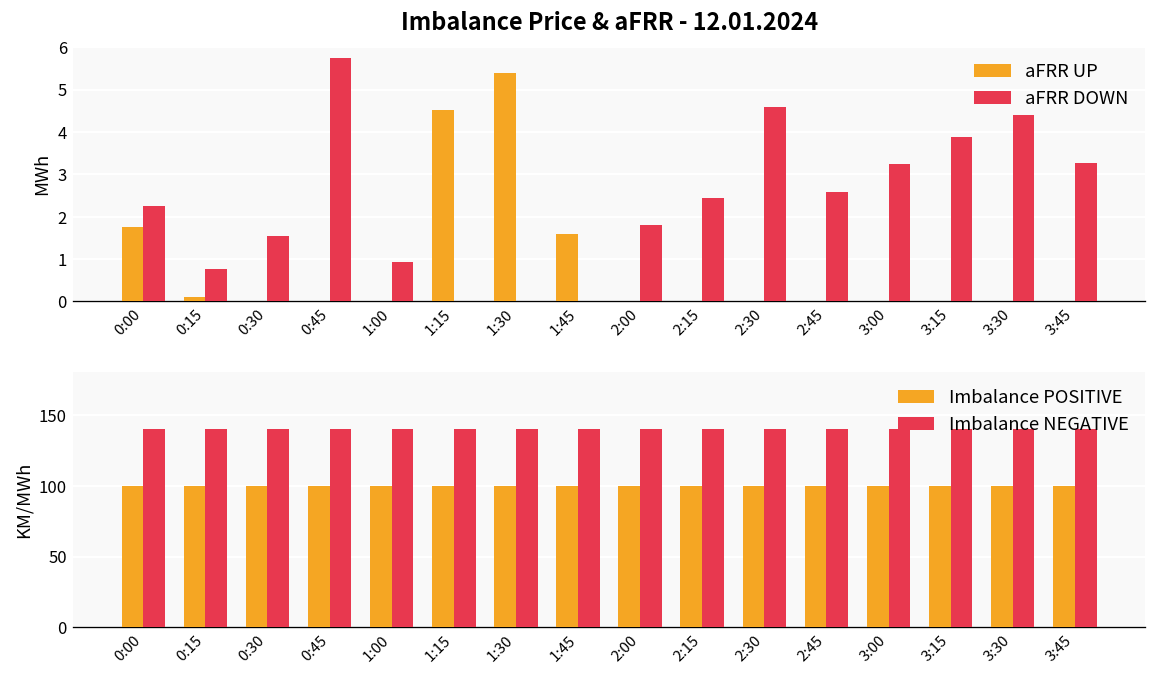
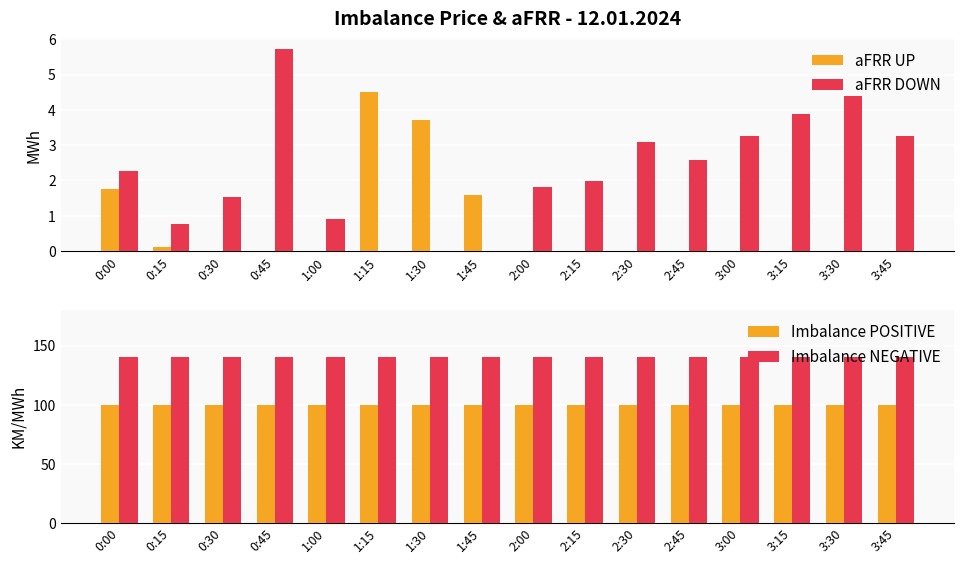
  {
    "Imbalance Price & aFRR - 12.01.2024": {
      "aFRR UP": {
        "0:00": 1.8,
        "0:15": 0.1,
        "0:30": 0.0,
        "0:45": 0.0,
        "1:00": 0.0,
        "1:15": 4.5,
-       "1:30": 5.4,
+       "1:30": 3.7,
        "1:45": 1.6,
        "2:00": 0.0,
        "2:15": 0.0,
        "2:30": 0.0,
        "2:45": 0.0,
        "3:00": 0.0,
        "3:15": 0.0,
        "3:30": 0.0,
        "3:45": 0.0
      },
      "aFRR DOWN": {
        "0:00": 2.3,
        "0:15": 0.8,
        "0:30": 1.5,
        "0:45": 5.7,
        "1:00": 0.9,
        "1:15": 0.0,
        "1:30": 0.0,
        "1:45": 0.0,
        "2:00": 1.8,
-       "2:15": 2.5,
-       "2:30": 4.6,
+       "2:15": 2.0,
+       "2:30": 3.1,
        "2:45": 2.6,
        "3:00": 3.3,
        "3:15": 3.9,
        "3:30": 4.4,
        "3:45": 3.3
      }
    }
  }
